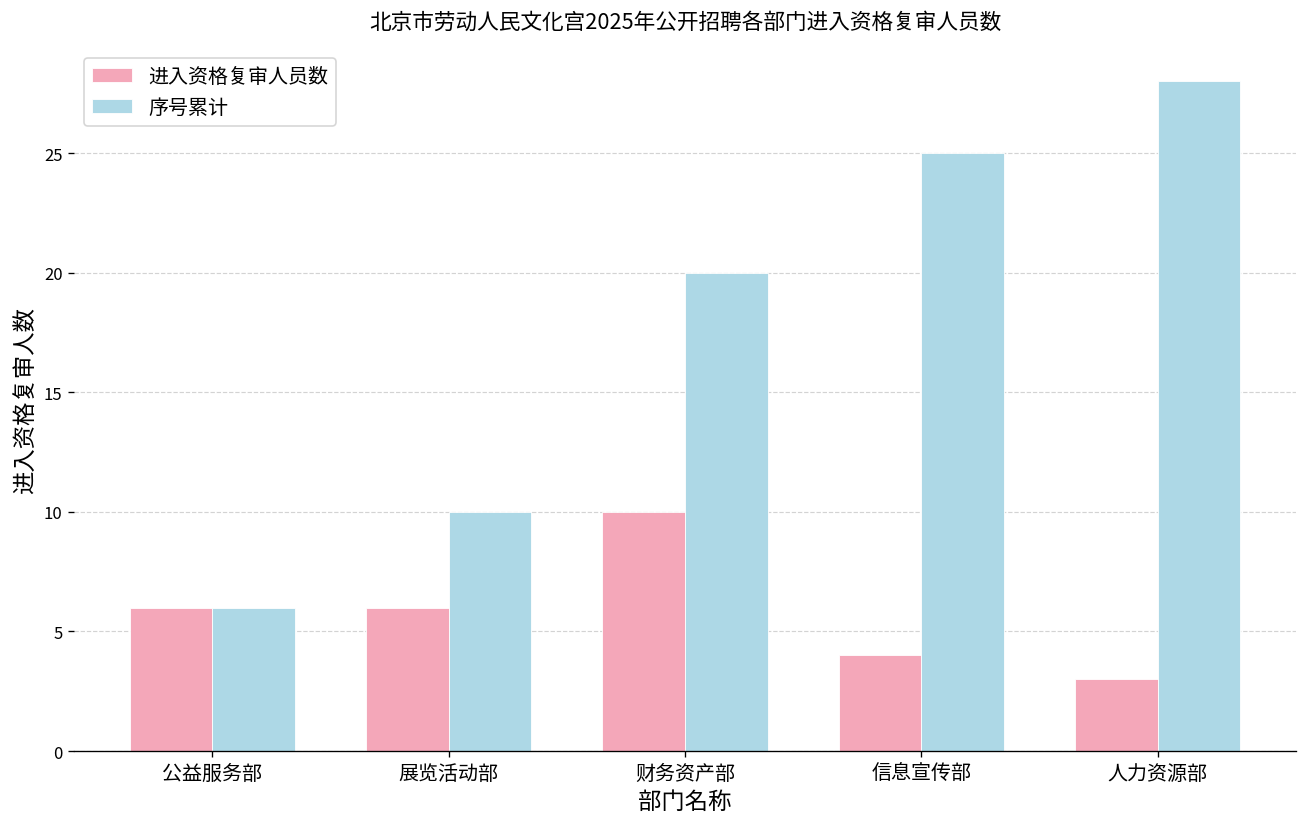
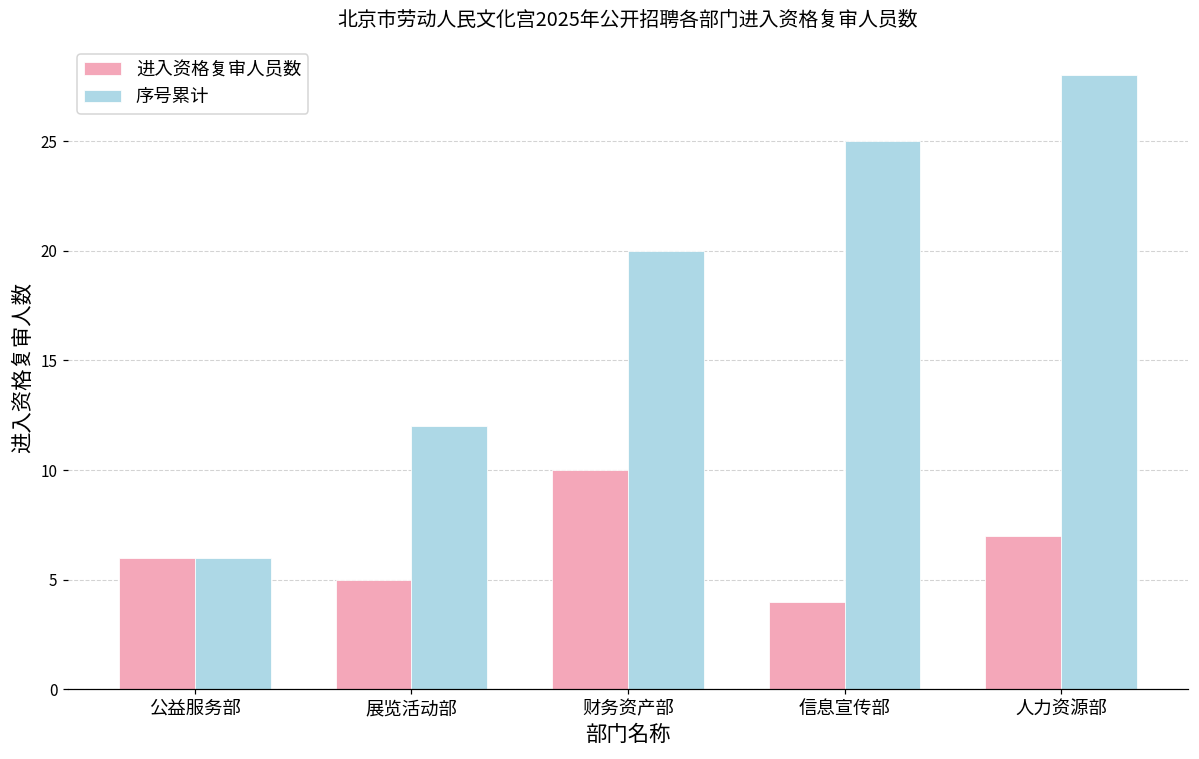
  {
    "进入资格复审人员数": {
      "公益服务部": 6,
-     "展览活动部": 6,
+     "展览活动部": 5,
      "财务资产部": 10,
      "信息宣传部": 4,
-     "人力资源部": 3
+     "人力资源部": 7
    },
    "序号累计": {
      "公益服务部": 6,
-     "展览活动部": 10,
+     "展览活动部": 12,
      "财务资产部": 20,
      "信息宣传部": 25,
      "人力资源部": 28
    }
  }
